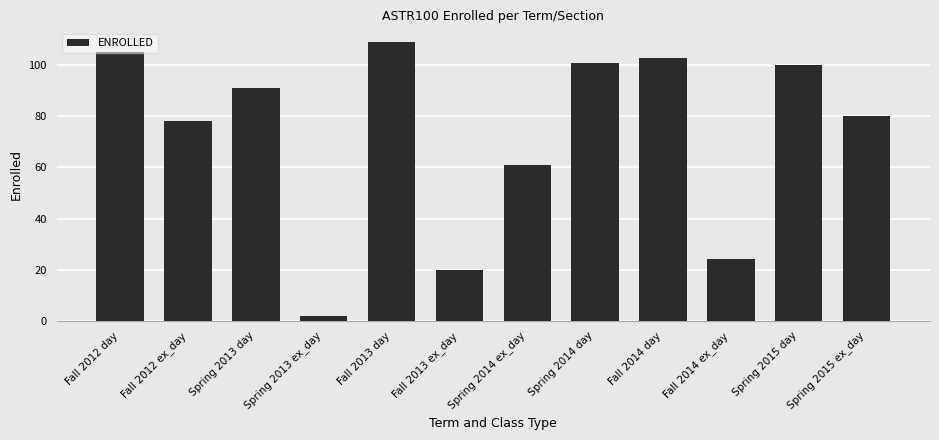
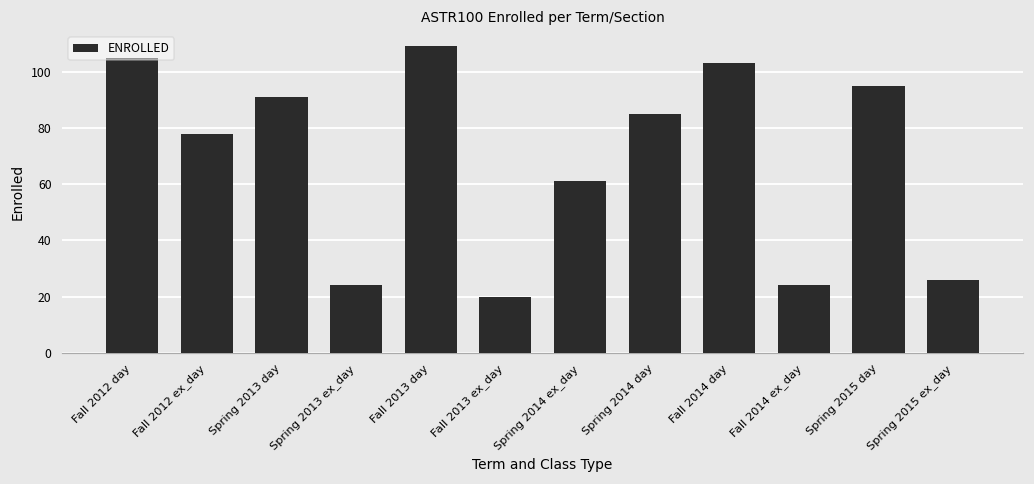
  {
    "Fall 2012 ex_day": 78,
    "Spring 2013 day": 91,
-   "Spring 2013 ex_day": 2,
+   "Spring 2013 ex_day": 24,
    "Fall 2013 day": 109,
    "Fall 2013 ex_day": 20,
    "Spring 2014 ex_day": 61,
-   "Spring 2014 day": 101,
+   "Spring 2014 day": 85,
    "Fall 2014 day": 103,
    "Fall 2014 ex_day": 24,
-   "Spring 2015 day": 100,
-   "Spring 2015 ex_day": 80
+   "Spring 2015 day": 95,
+   "Spring 2015 ex_day": 26
  }
